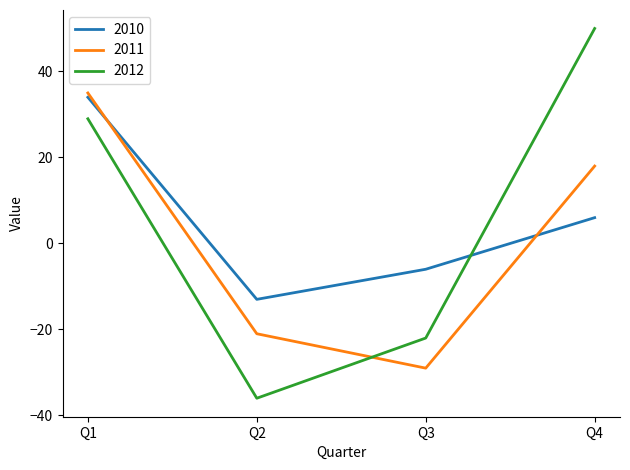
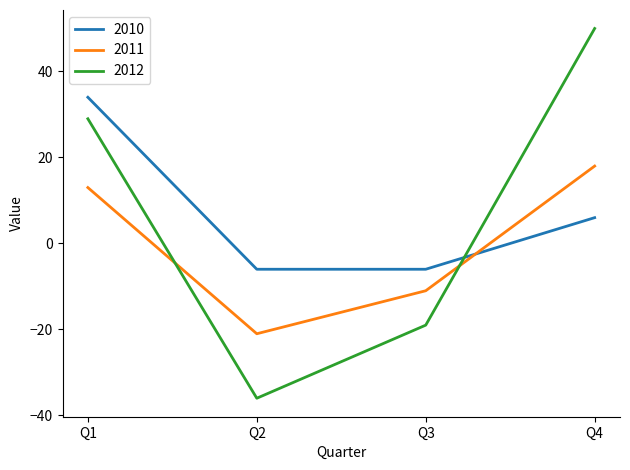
  {
    "2010": {
      "Q1": 34,
-     "Q2": -13,
+     "Q2": -6,
      "Q3": -6,
      "Q4": 6
    },
    "2011": {
-     "Q1": 35,
+     "Q1": 13,
      "Q2": -21,
-     "Q3": -29,
+     "Q3": -11,
      "Q4": 18
    },
    "2012": {
      "Q1": 29,
      "Q2": -36,
-     "Q3": -22,
+     "Q3": -19,
      "Q4": 50
    }
  }
